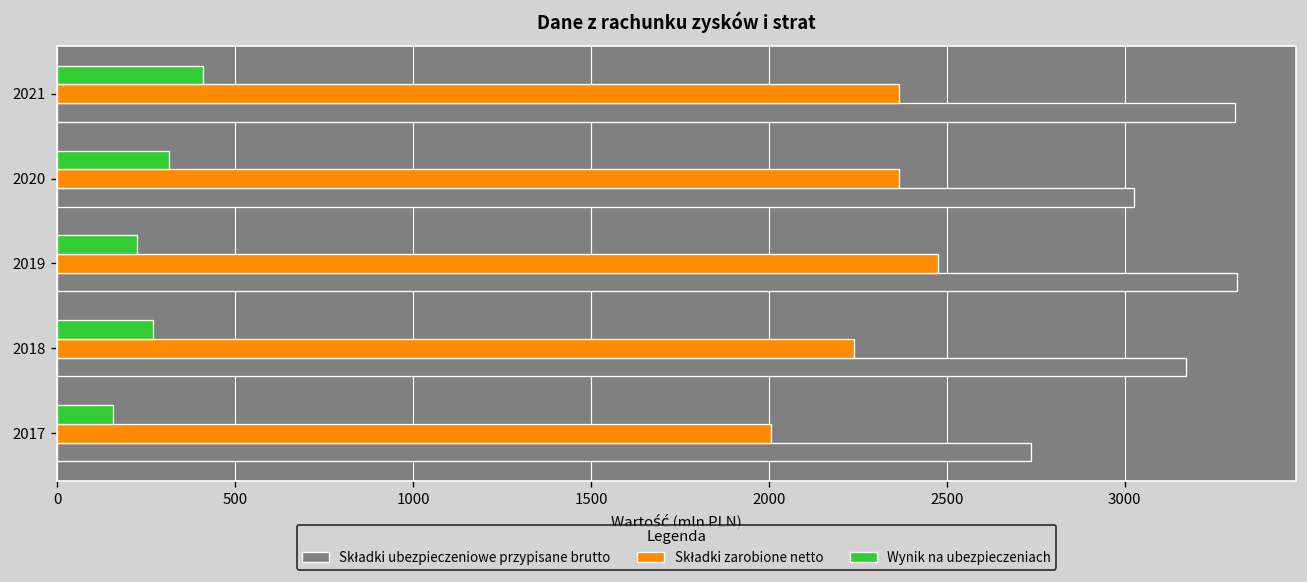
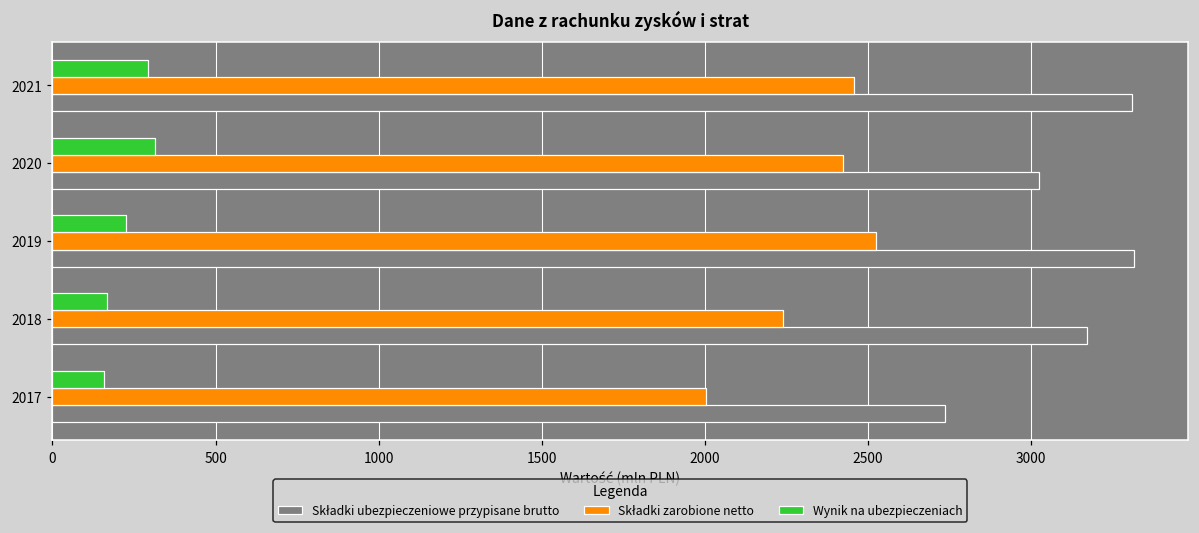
  {
    "Składki ubezpieczeniowe przypisane brutto": {
      "2021": 3310,
      "2020": 3030,
      "2019": 3320,
      "2018": 3170,
      "2017": 2740
    },
    "Składki zarobione netto": {
-     "2021": 2370,
-     "2020": 2370,
-     "2019": 2480,
+     "2021": 2460,
+     "2020": 2420,
+     "2019": 2530,
      "2018": 2240,
      "2017": 2010
    },
    "Wynik na ubezpieczeniach": {
-     "2021": 410,
+     "2021": 290,
      "2020": 310,
      "2019": 220,
-     "2018": 270,
+     "2018": 170,
      "2017": 160
    }
  }
